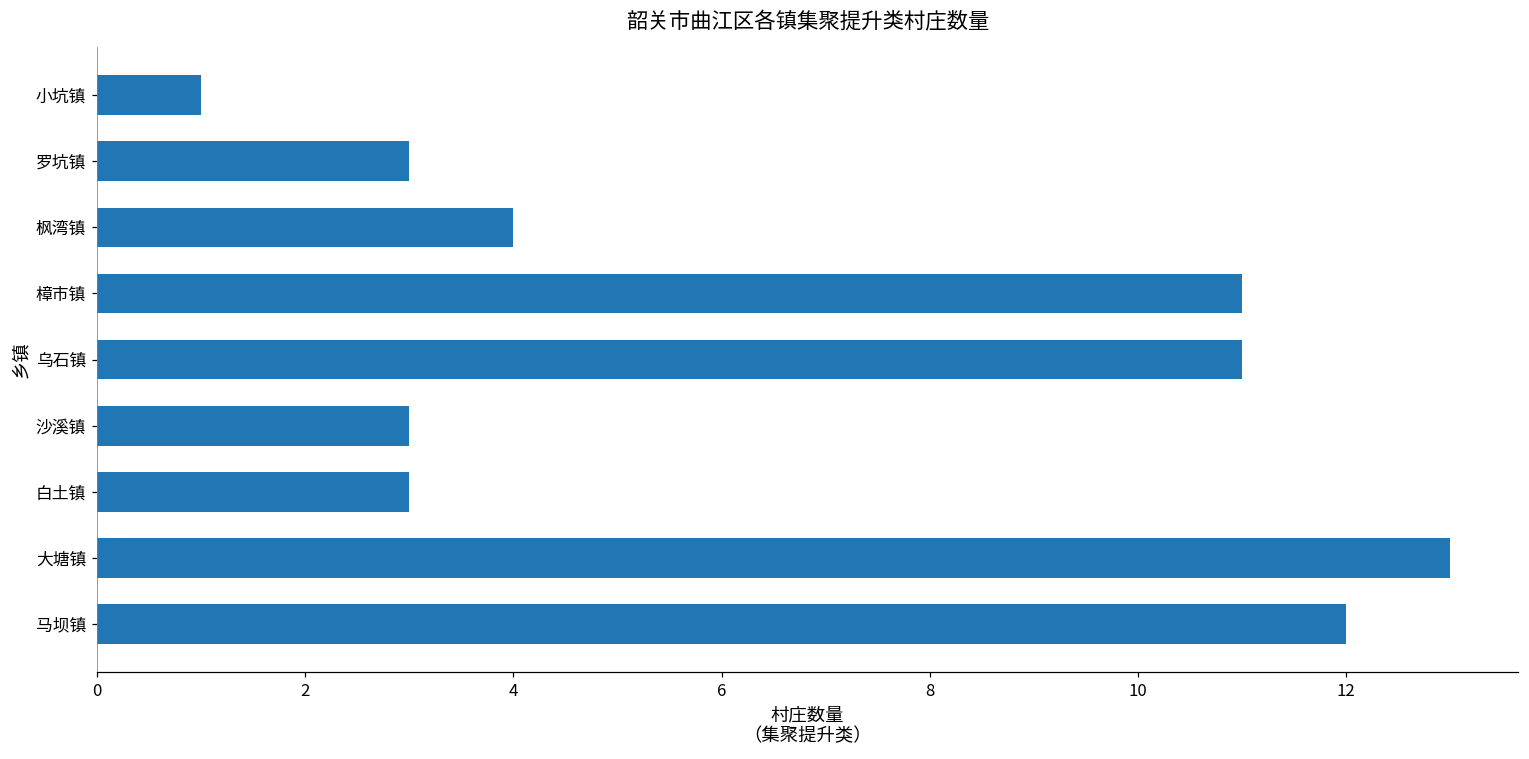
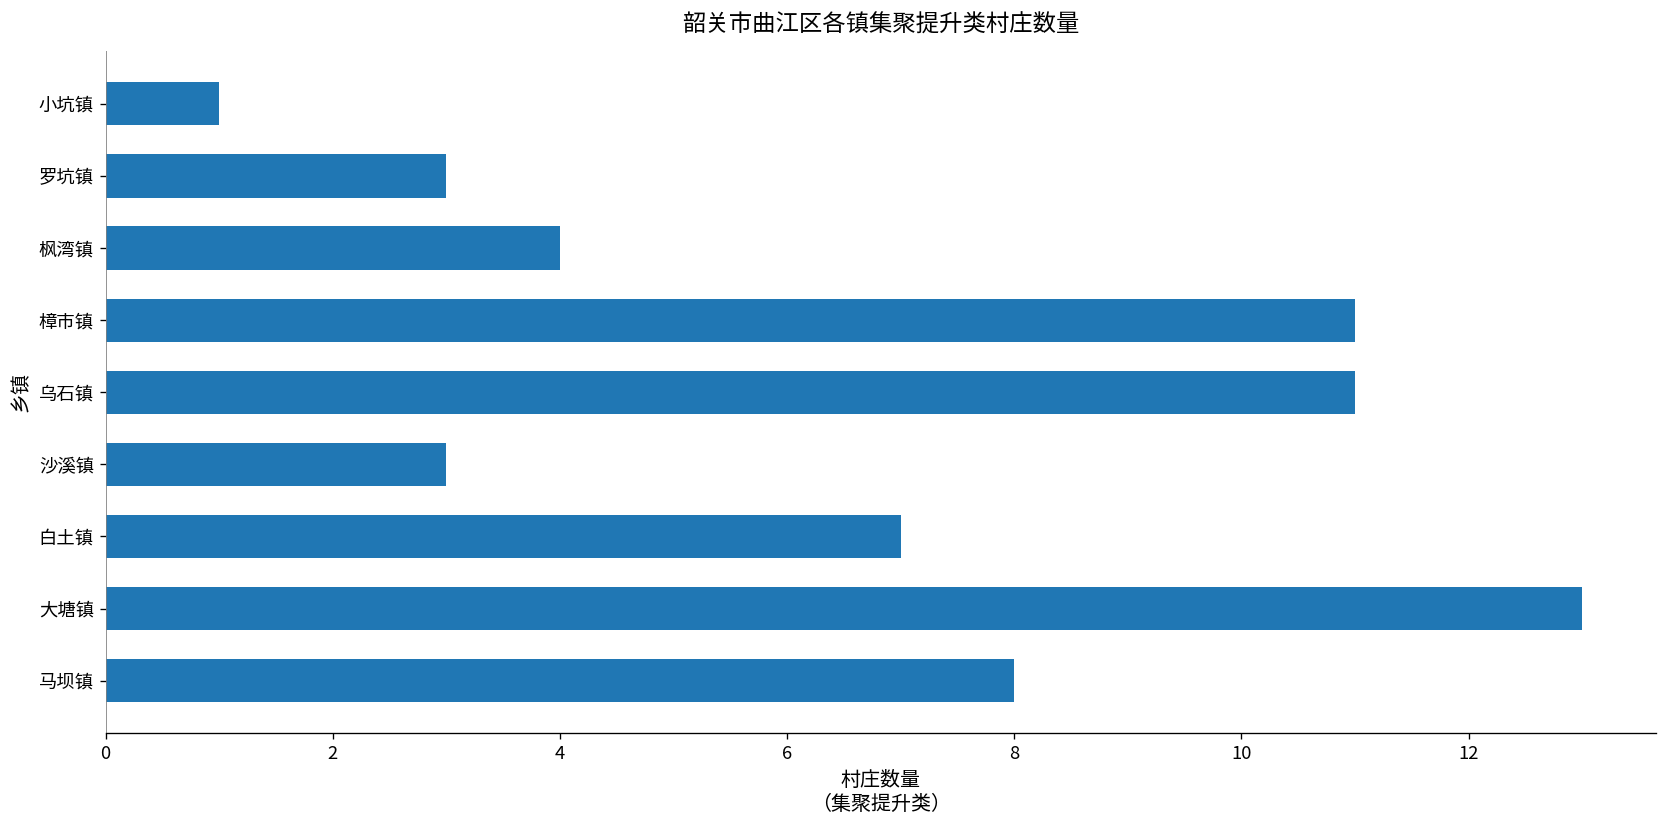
  {
    "小坑镇": 1,
    "罗坑镇": 3,
    "枫湾镇": 4,
    "樟市镇": 11,
    "乌石镇": 11,
    "沙溪镇": 3,
-   "白土镇": 3,
+   "白土镇": 7,
    "大塘镇": 13,
-   "马坝镇": 12
+   "马坝镇": 8
  }
